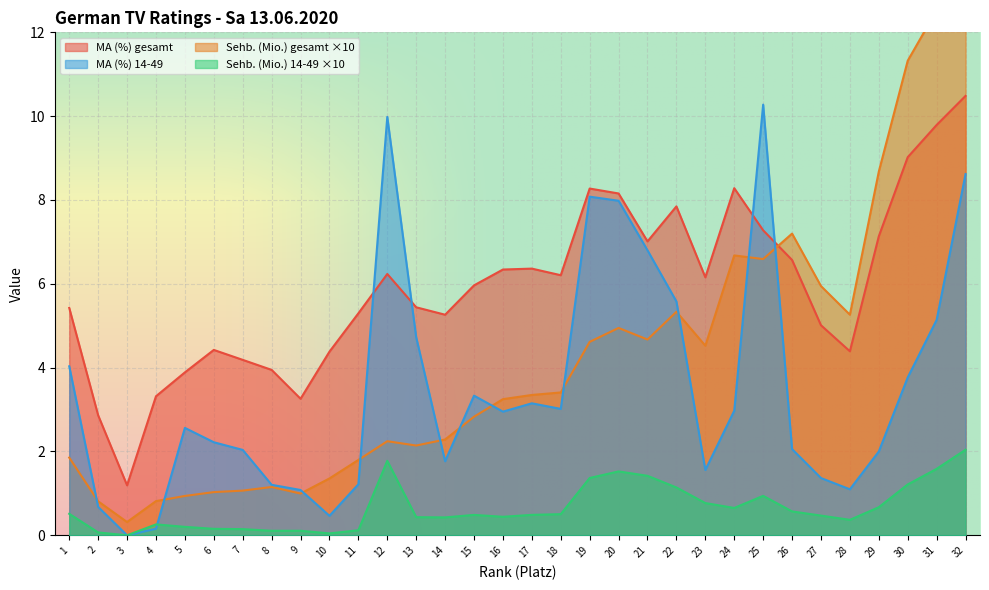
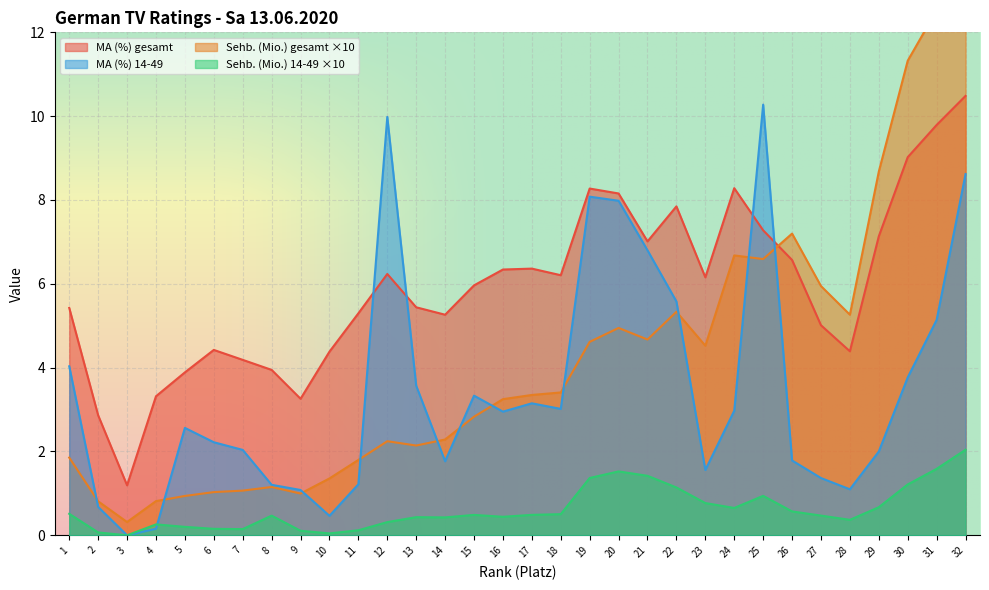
  {
    "MA (%) 14-49": {
      "1": 4.0,
      "2": 0.7,
      "4": 0.2,
      "5": 2.6,
      "6": 2.2,
      "7": 2.0,
      "9": 1.1,
      "10": 0.5,
      "11": 1.2,
      "12": 10.0,
-     "13": 4.7,
+     "13": 3.6,
      "14": 1.8,
      "15": 3.3,
      "16": 3.0,
      "17": 3.1,
      "18": 3.0,
      "19": 8.1,
      "20": 8.0,
      "21": 6.8,
      "22": 5.6,
      "23": 1.6,
      "24": 3.0,
      "25": 10.3,
-     "26": 2.1,
+     "26": 1.8,
      "27": 1.4,
      "28": 1.1,
      "29": 2.0,
      "30": 3.8,
      "31": 5.1,
      "32": 8.6
    },
    "Sehb. (Mio.) 14-49 ×10": {
      "1": 0.5,
      "2": 0.1,
      "4": 0.3,
      "5": 0.2,
      "6": 0.2,
      "7": 0.1,
-     "8": 0.1,
+     "8": 0.5,
      "9": 0.1,
      "10": 0.0,
      "11": 0.1,
-     "12": 1.8,
+     "12": 0.3,
      "13": 0.4,
      "14": 0.4,
      "15": 0.5,
      "16": 0.4,
      "17": 0.5,
      "18": 0.5,
      "19": 1.4,
      "20": 1.5,
      "21": 1.4,
      "22": 1.1,
      "23": 0.8,
      "24": 0.7,
      "25": 0.9,
      "26": 0.6,
      "27": 0.5,
      "28": 0.4,
      "29": 0.7,
      "30": 1.2,
      "31": 1.6,
      "32": 2.0
    }
  }
